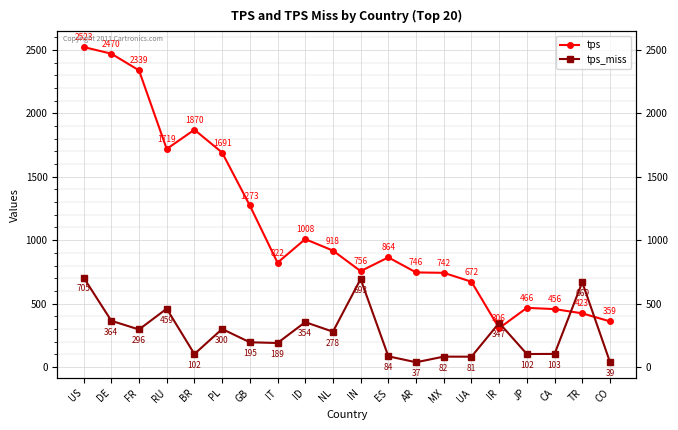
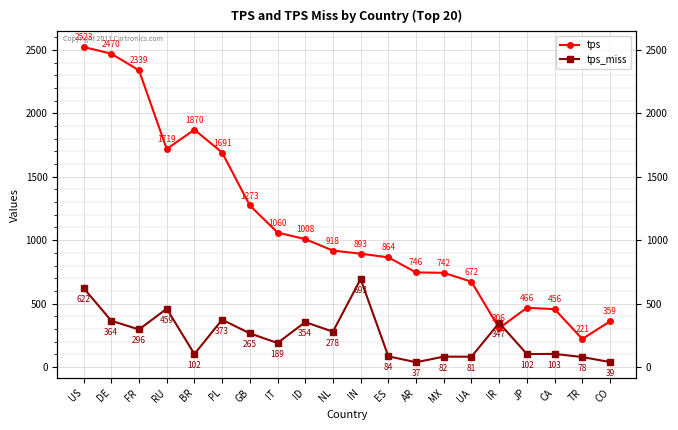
  {
    "tps": {
      "FR": 2339,
      "RU": 1719,
      "BR": 1870,
      "PL": 1691,
      "GB": 1273,
-     "IT": 822,
+     "IT": 1060,
      "ID": 1008,
      "NL": 918,
-     "IN": 756,
+     "IN": 893,
      "ES": 864,
      "AR": 746,
      "MX": 742,
      "UA": 672,
      "JP": 466,
      "CA": 456,
-     "TR": 423,
+     "TR": 221,
      "CO": 359
    },
    "tps_miss": {
-     "US": 705,
+     "US": 622,
      "DE": 364,
      "FR": 296,
      "RU": 459,
      "BR": 102,
-     "PL": 300,
-     "GB": 195,
+     "PL": 373,
+     "GB": 265,
      "IT": 189,
      "ID": 354,
      "NL": 278,
      "IN": 693,
      "ES": 84,
      "AR": 37,
      "MX": 82,
      "UA": 81,
      "JP": 102,
      "CA": 103,
-     "TR": 669,
+     "TR": 78,
      "CO": 39
    }
  }
